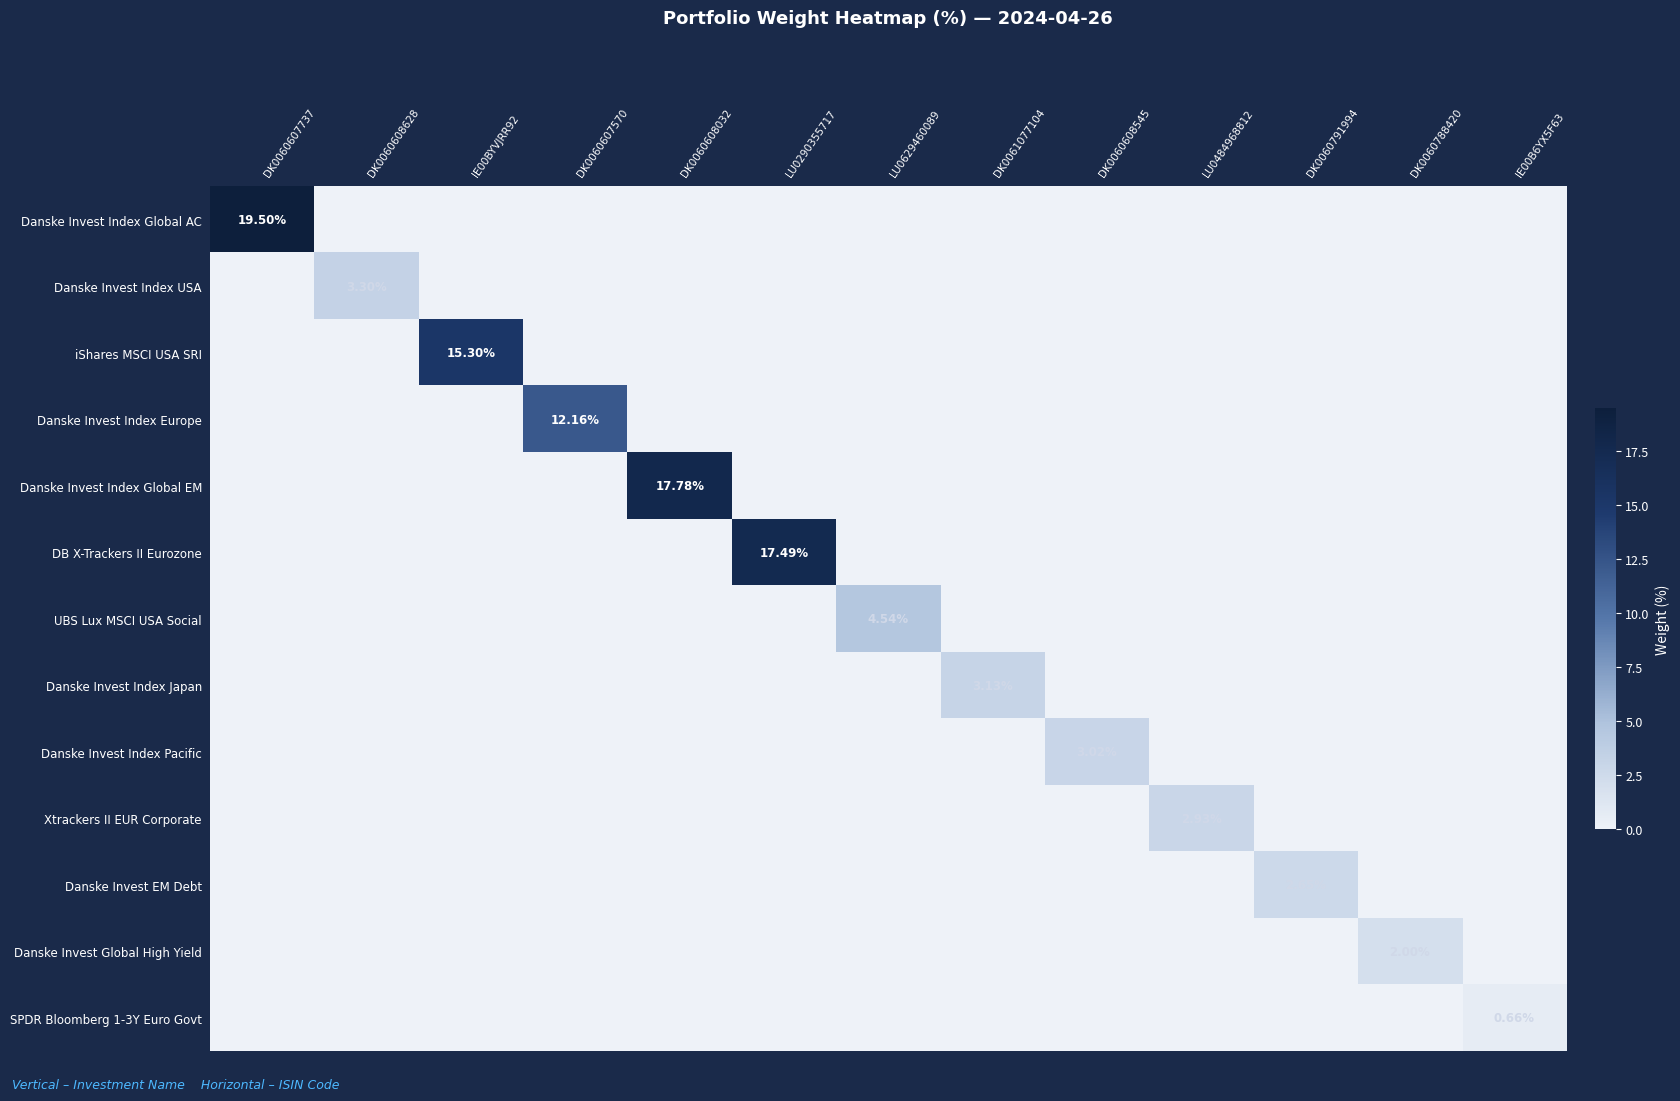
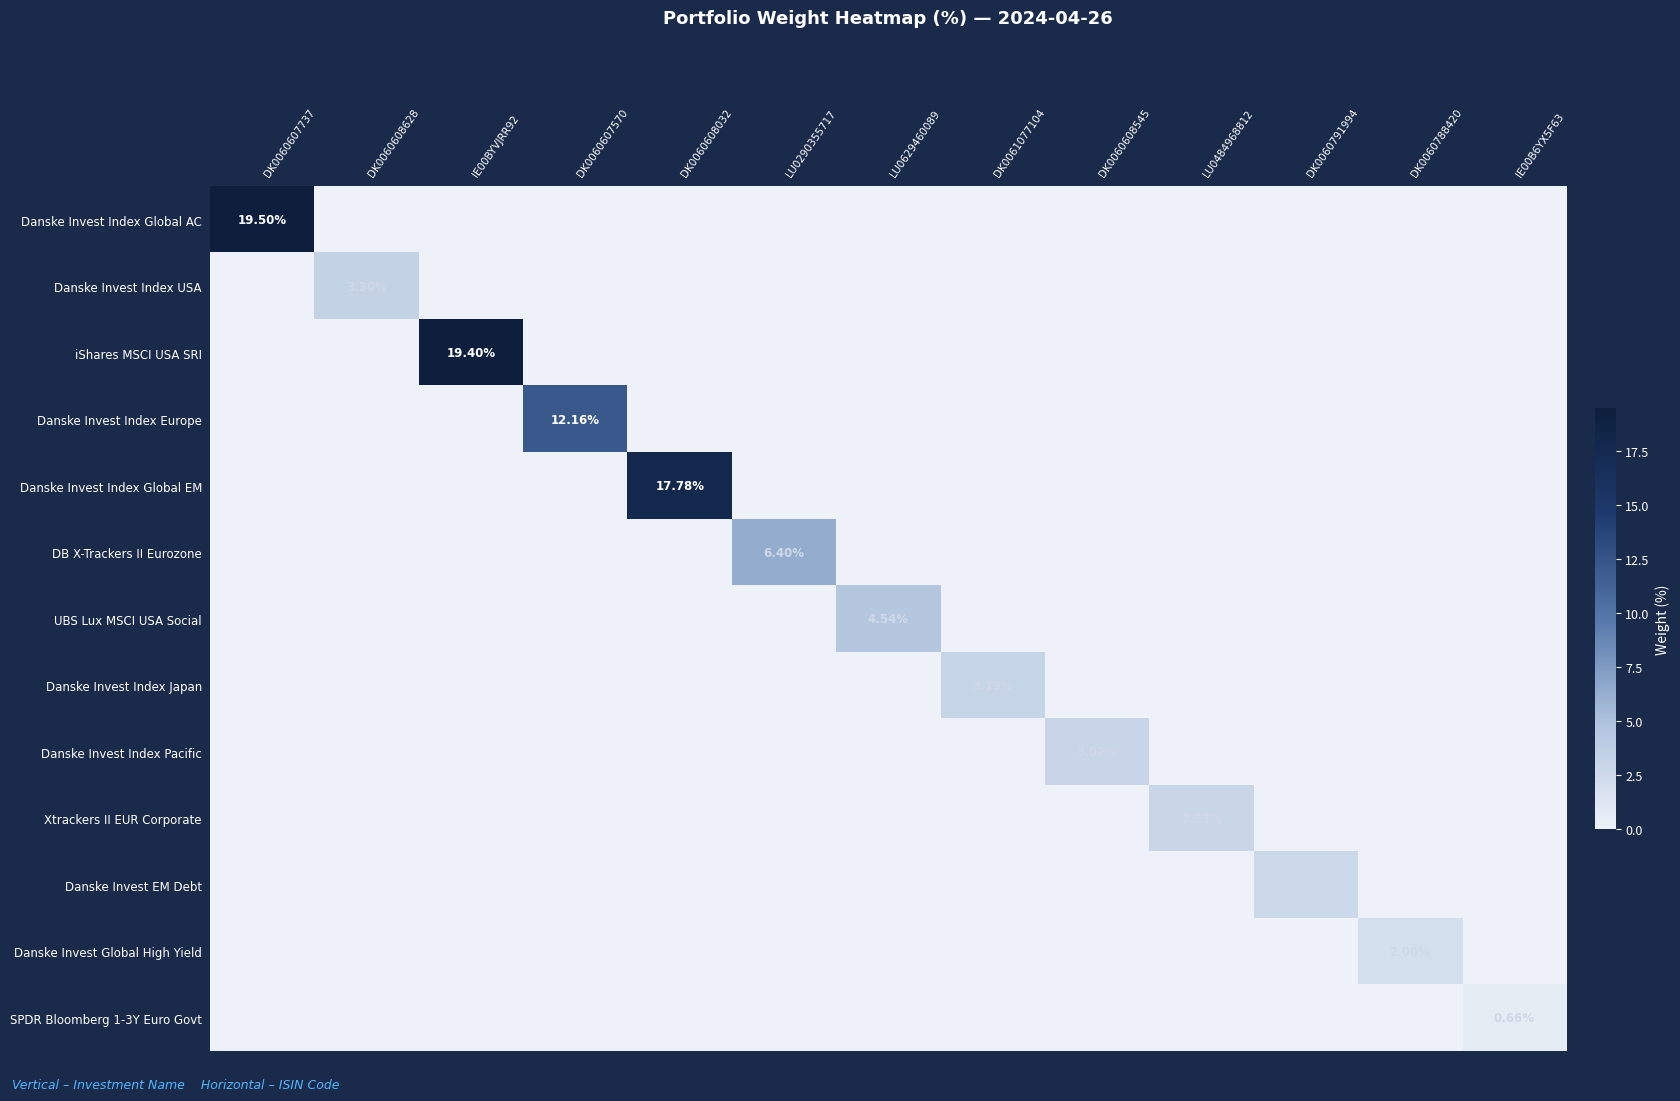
  {
    "Danske Invest Index Global AC": {
      "DK0060607737": "19.50%"
    },
    "iShares MSCI USA SRI": {
-     "IE00BYVJRR92": "15.30%"
+     "IE00BYVJRR92": "19.40%"
    },
    "Danske Invest Index Europe": {
      "DK0060607570": "12.16%"
    },
    "Danske Invest Index Global EM": {
      "DK0060608032": "17.78%"
    },
    "DB X-Trackers II Eurozone": {
-     "LU0290355717": "17.49%"
+     "LU0290355717": "6.40%"
    }
  }
